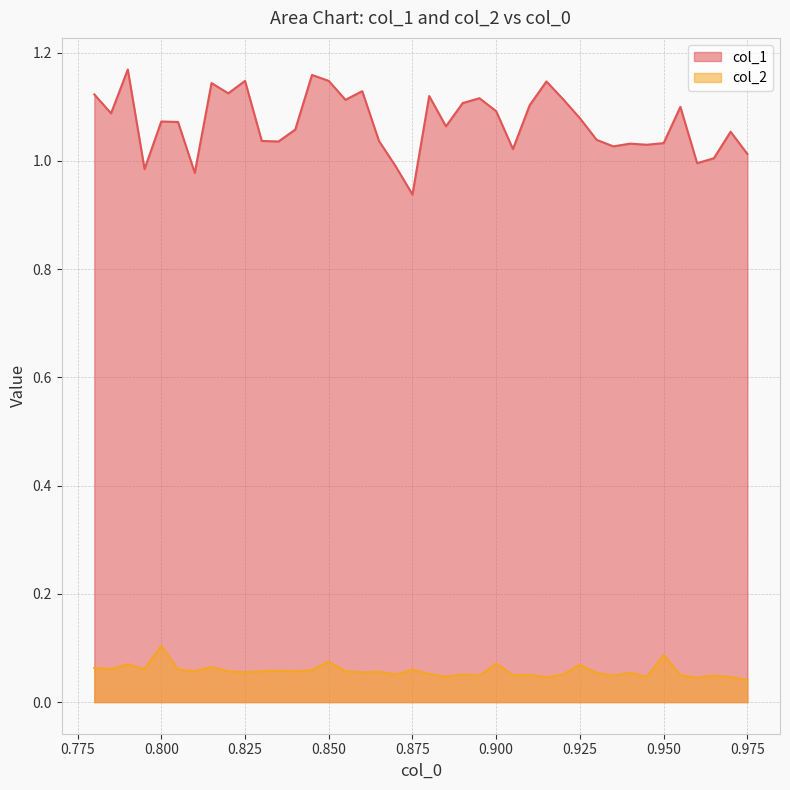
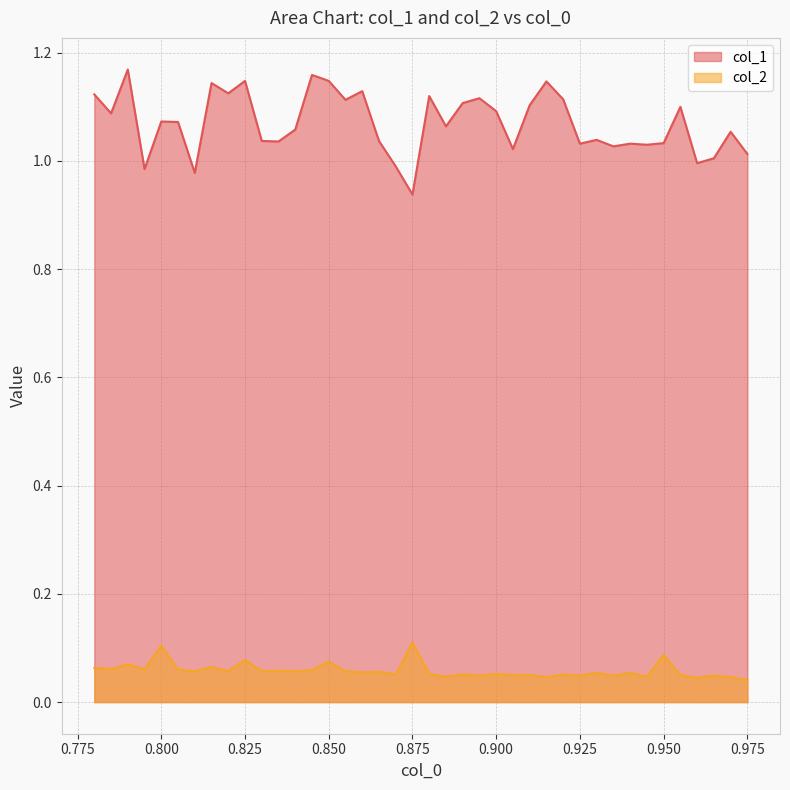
  {
    "col_1": {
      "0.800": 1.07,
      "0.825": 1.15,
      "0.850": 1.15,
      "0.875": 0.94,
      "0.900": 1.09,
-     "0.925": 1.08,
+     "0.925": 1.03,
      "0.950": 1.03,
      "0.975": 1.01
    },
    "col_2": {
      "0.800": 0.10,
-     "0.825": 0.06,
+     "0.825": 0.08,
      "0.850": 0.08,
-     "0.875": 0.06,
-     "0.900": 0.07,
-     "0.925": 0.07,
+     "0.875": 0.11,
+     "0.900": 0.05,
+     "0.925": 0.05,
      "0.950": 0.09,
      "0.975": 0.04
    }
  }
